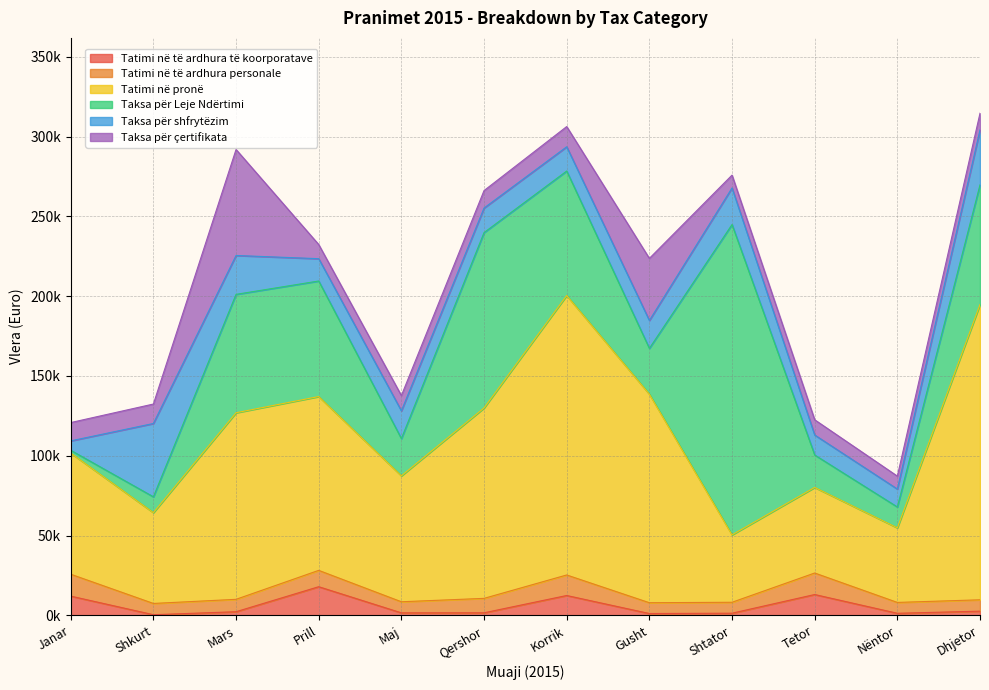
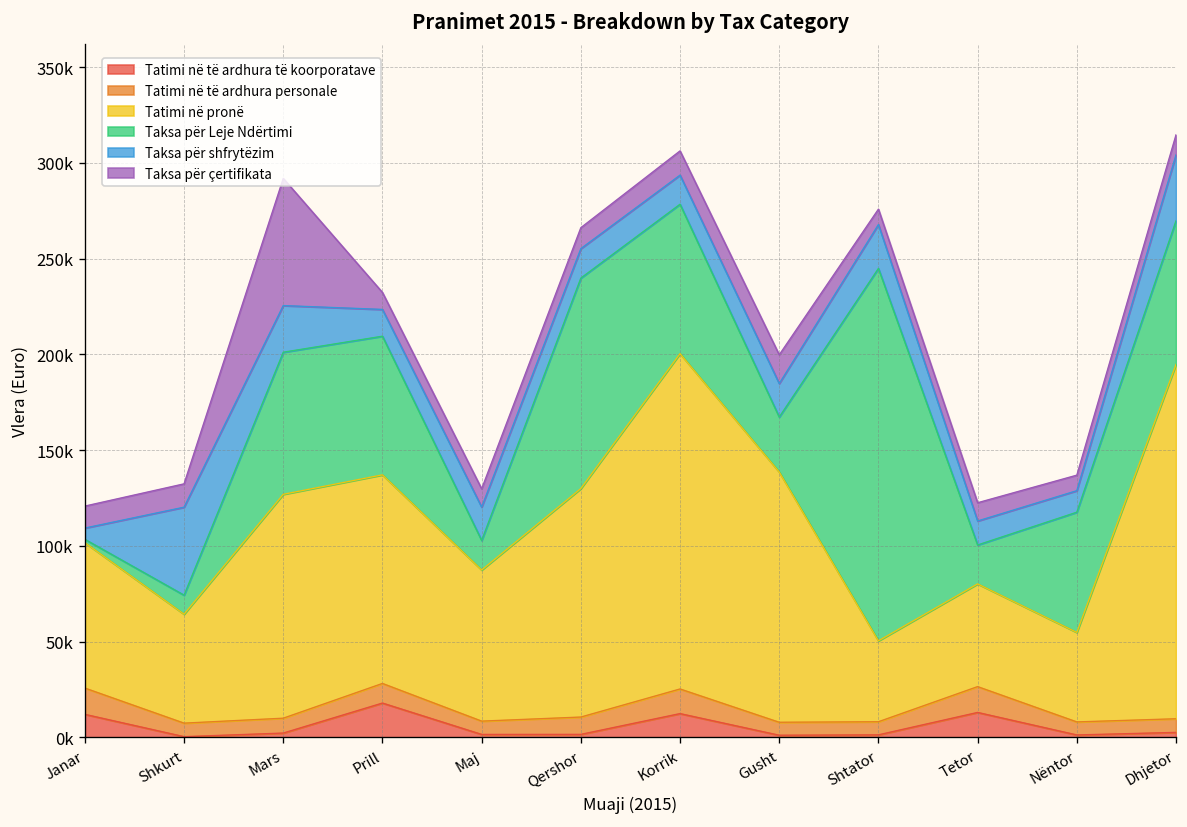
  {
    "Tatimi në pronë": {
      "Janar": 76000,
      "Shkurt": 57000,
      "Mars": 117000,
      "Prill": 109000,
      "Maj": 79000,
      "Qershor": 119000,
      "Korrik": 175000,
      "Gusht": 131000,
      "Shtator": 42000,
      "Tetor": 54000,
      "Nëntor": 47000,
      "Dhjetor": 185000
    },
    "Taksa për Leje Ndërtimi": {
      "Janar": 2000,
      "Shkurt": 10000,
      "Mars": 74000,
      "Prill": 72000,
-     "Maj": 23000,
+     "Maj": 15000,
      "Qershor": 110000,
      "Korrik": 78000,
      "Gusht": 29000,
      "Shtator": 194000,
      "Tetor": 20000,
-     "Nëntor": 13000,
+     "Nëntor": 63000,
      "Dhjetor": 75000
    },
    "Taksa për shfrytëzim": {
      "Janar": 6000,
      "Shkurt": 46000,
      "Mars": 24000,
      "Prill": 14000,
      "Maj": 17000,
      "Qershor": 15000,
      "Korrik": 15000,
      "Gusht": 17000,
      "Shtator": 23000,
      "Tetor": 13000,
      "Nëntor": 11000,
      "Dhjetor": 34000
    },
    "Taksa për çertifikata": {
      "Janar": 11000,
      "Shkurt": 12000,
      "Mars": 66000,
      "Prill": 9000,
      "Maj": 10000,
      "Qershor": 11000,
      "Korrik": 13000,
-     "Gusht": 39000,
+     "Gusht": 15000,
      "Shtator": 8000,
      "Tetor": 10000,
      "Nëntor": 8000,
      "Dhjetor": 10000
    }
  }
